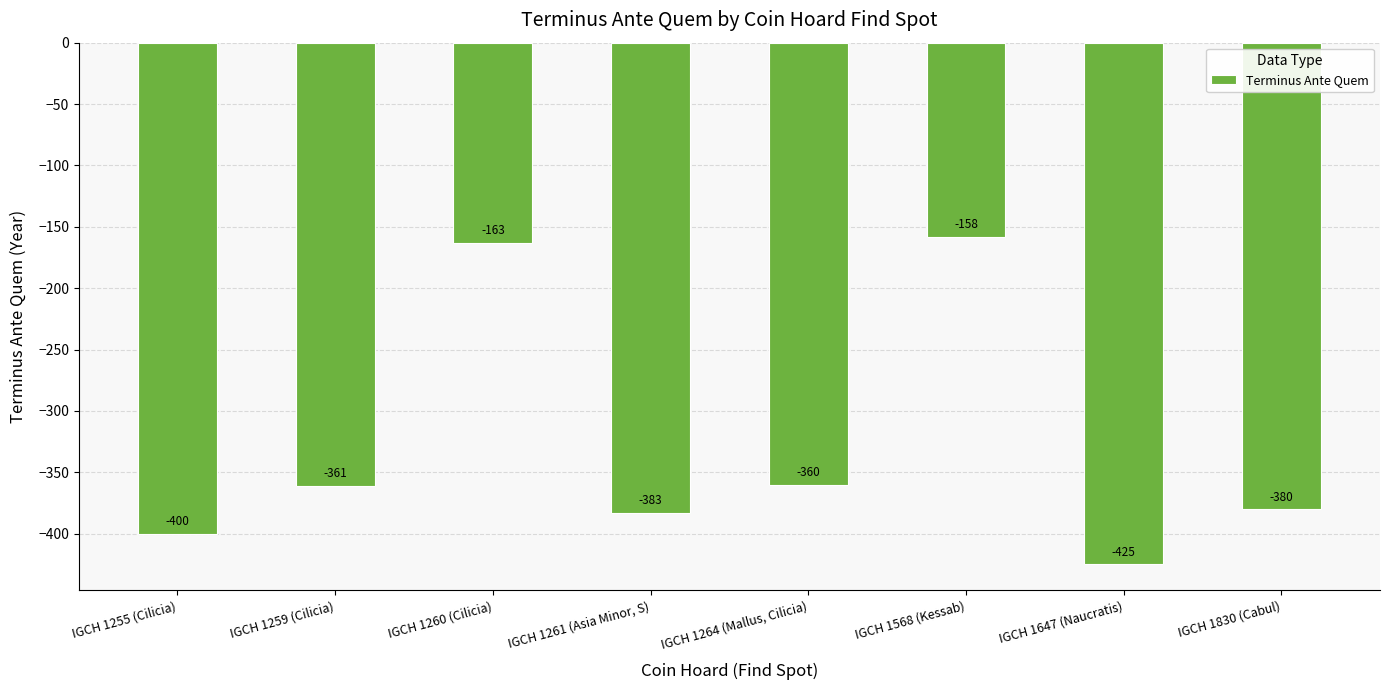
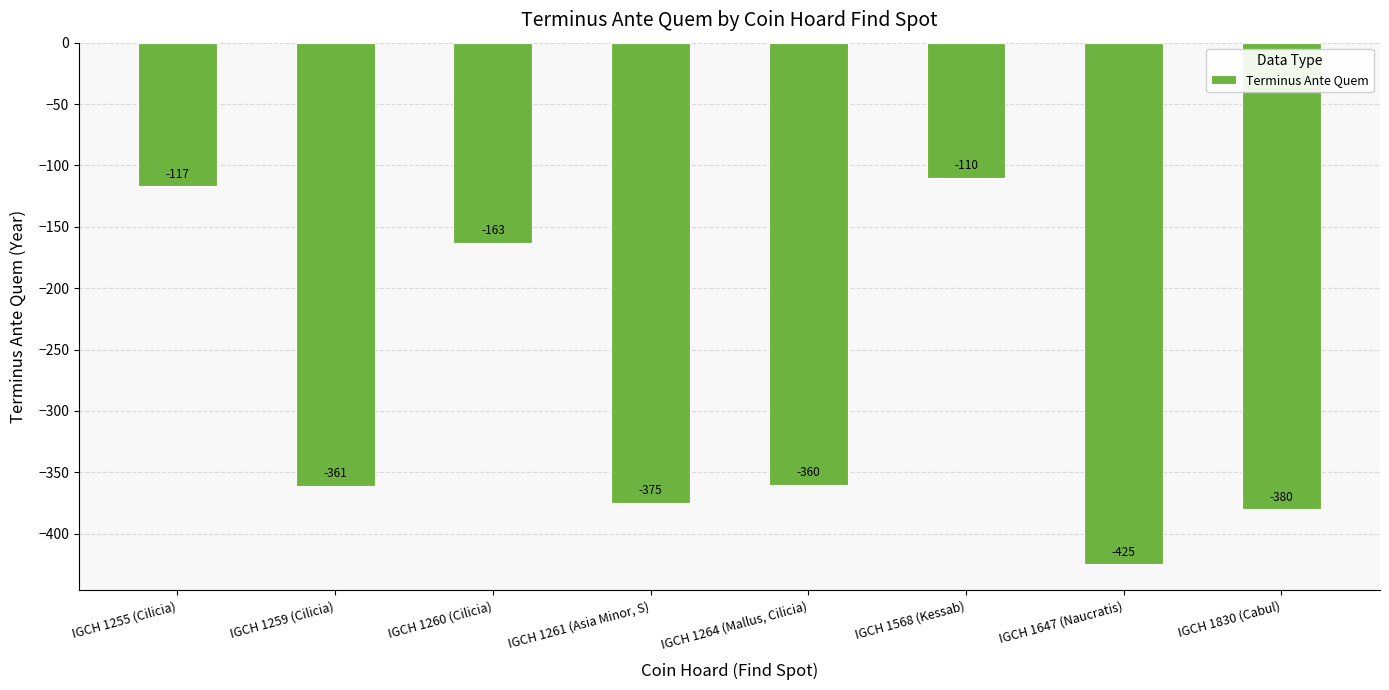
  {
-   "IGCH 1255 (Cilicia)": -400,
+   "IGCH 1255 (Cilicia)": -117,
    "IGCH 1259 (Cilicia)": -361,
    "IGCH 1260 (Cilicia)": -163,
-   "IGCH 1261 (Asia Minor, S)": -383,
+   "IGCH 1261 (Asia Minor, S)": -375,
    "IGCH 1264 (Mallus, Cilicia)": -360,
-   "IGCH 1568 (Kessab)": -158,
+   "IGCH 1568 (Kessab)": -110,
    "IGCH 1647 (Naucratis)": -425,
    "IGCH 1830 (Cabul)": -380
  }
